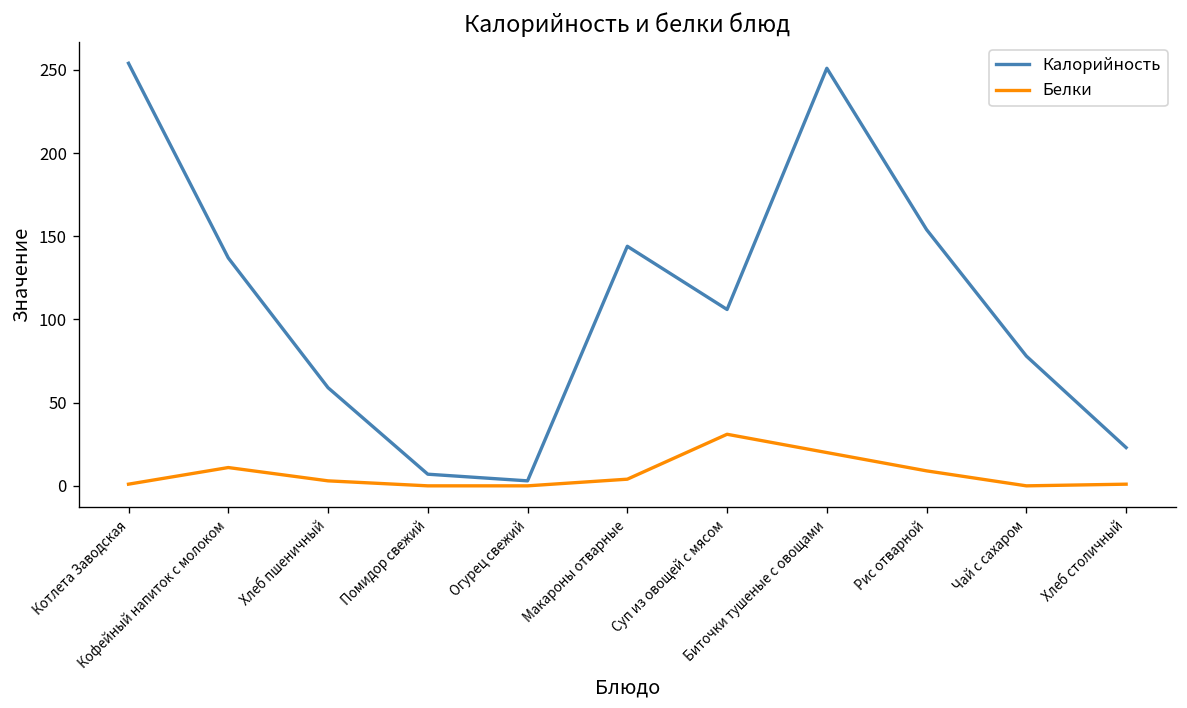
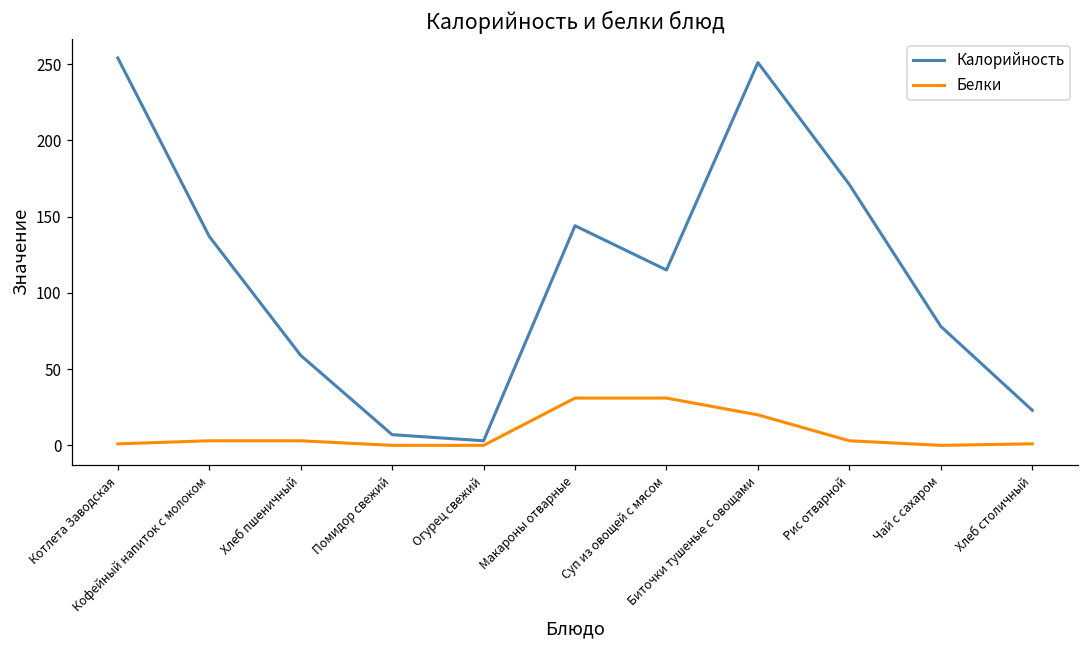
  {
    "Калорийность": {
      "Котлета Заводская": 254,
      "Кофейный напиток с молоком": 137,
      "Хлеб пшеничный": 59,
      "Помидор свежий": 7,
      "Огурец свежий": 3,
      "Макароны отварные": 144,
-     "Суп из овощей с мясом": 106,
+     "Суп из овощей с мясом": 115,
      "Биточки тушеные с овощами": 251,
-     "Рис отварной": 154,
+     "Рис отварной": 171,
      "Чай с сахаром": 78,
      "Хлеб столичный": 23
    },
    "Белки": {
      "Котлета Заводская": 1,
-     "Кофейный напиток с молоком": 11,
+     "Кофейный напиток с молоком": 3,
      "Хлеб пшеничный": 3,
      "Помидор свежий": 0,
      "Огурец свежий": 0,
-     "Макароны отварные": 4,
+     "Макароны отварные": 31,
      "Суп из овощей с мясом": 31,
      "Биточки тушеные с овощами": 20,
-     "Рис отварной": 9,
+     "Рис отварной": 3,
      "Чай с сахаром": 0,
      "Хлеб столичный": 1
    }
  }
